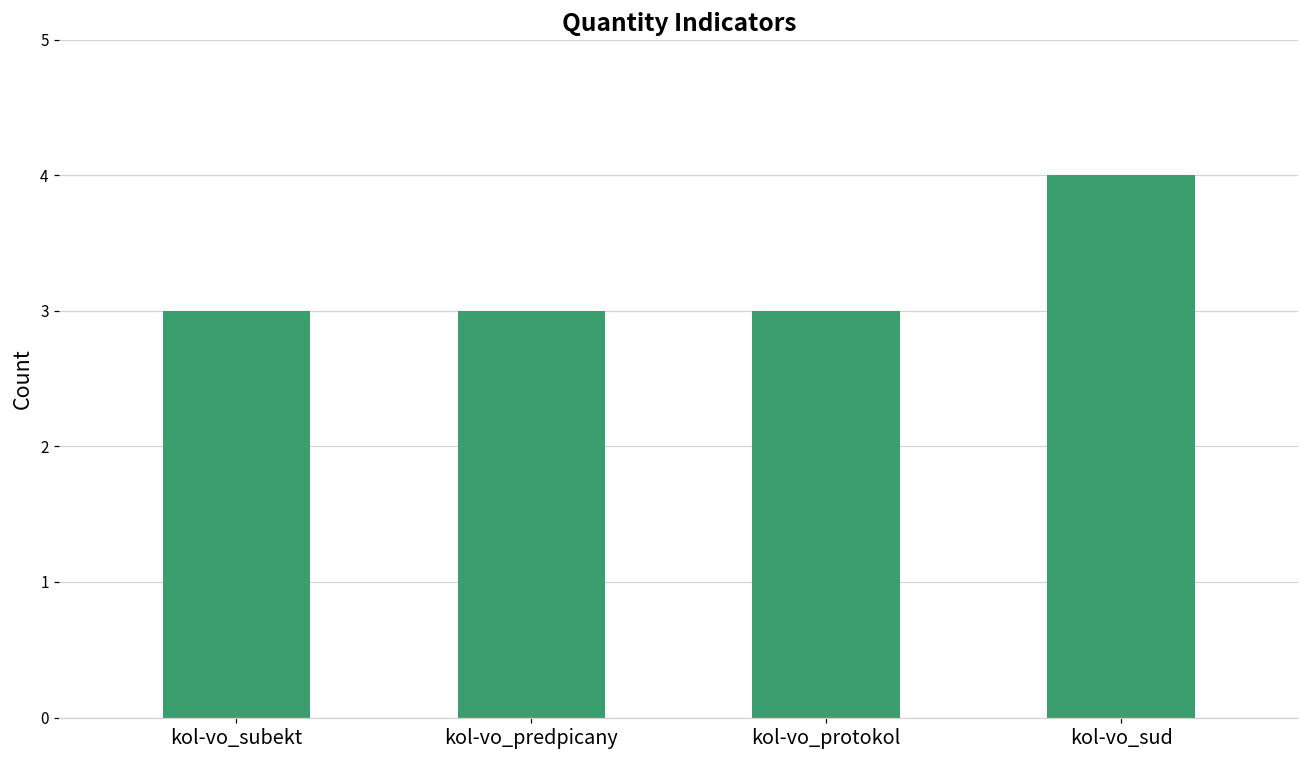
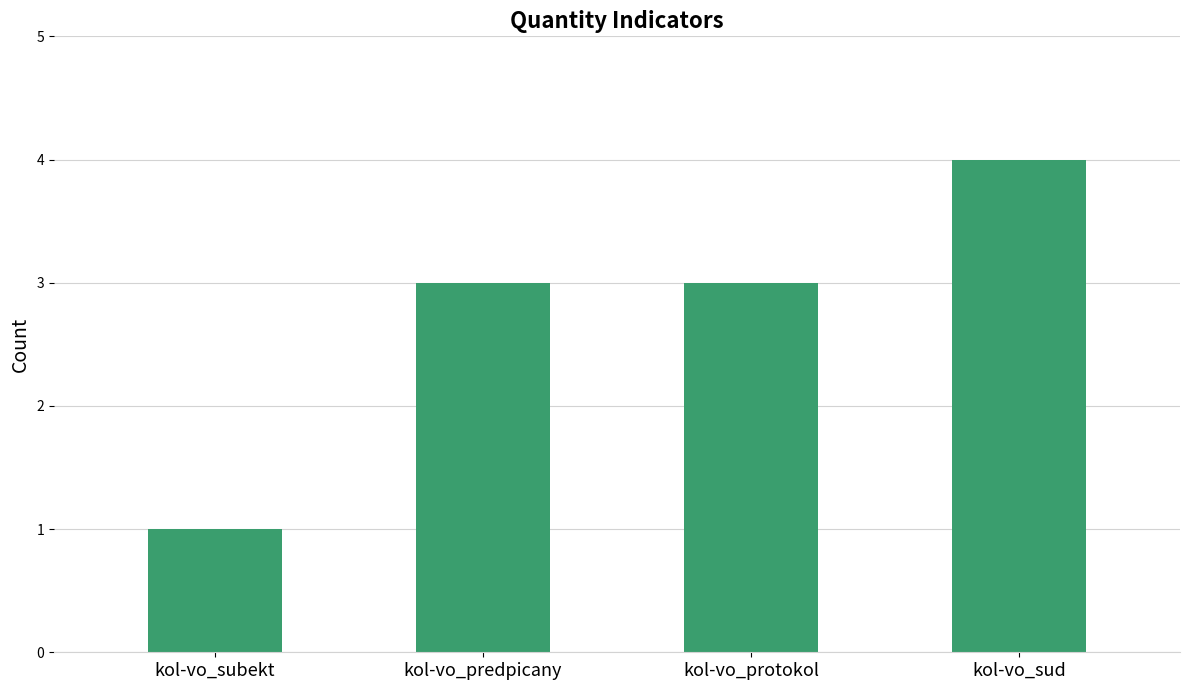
  {
-   "kol-vo_subekt": 3,
+   "kol-vo_subekt": 1,
    "kol-vo_predpicany": 3,
    "kol-vo_protokol": 3,
    "kol-vo_sud": 4
  }
